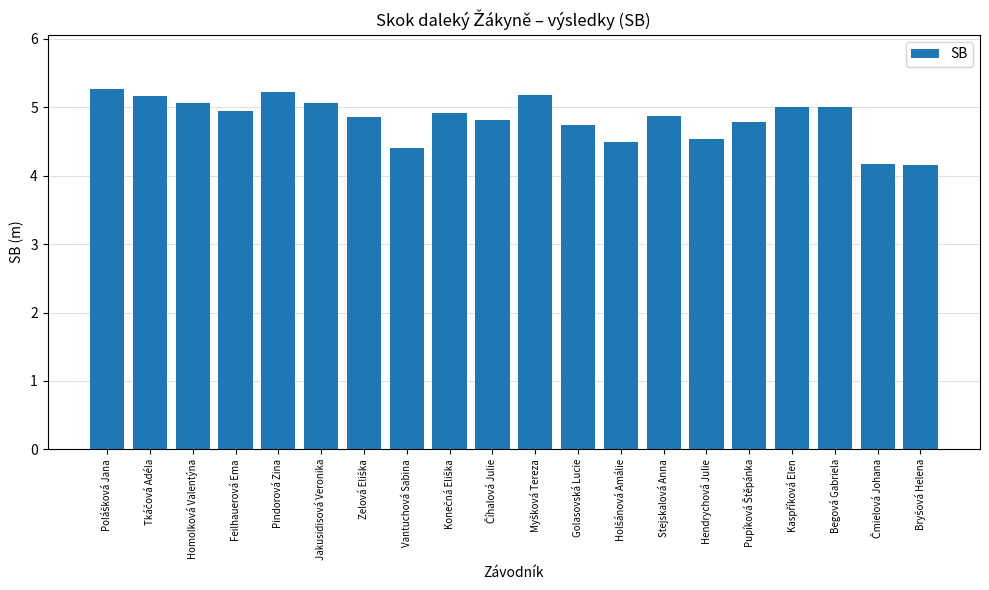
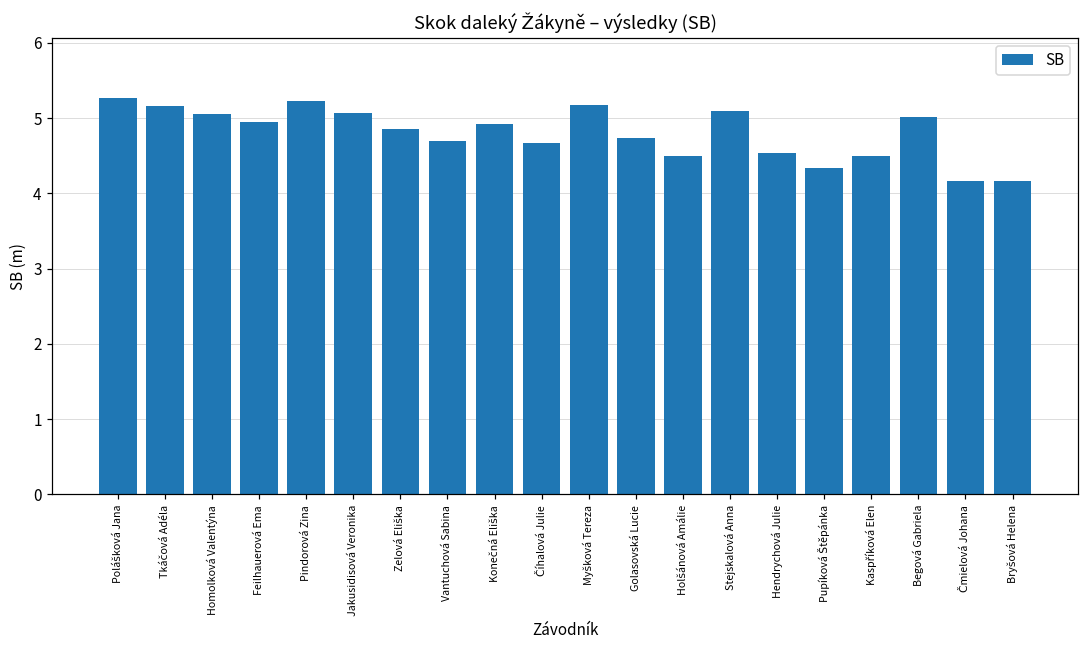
  {
    "Polášková Jana": 5.3,
    "Tkáčová Adéla": 5.2,
    "Homolková Valentýna": 5.1,
    "Feilhauerová Ema": 5.0,
    "Pindorová Zina": 5.2,
    "Jakusidisová Veronika": 5.1,
    "Zelová Eliška": 4.9,
-   "Vantuchová Sabina": 4.4,
+   "Vantuchová Sabina": 4.7,
    "Konečná Eliška": 4.9,
-   "Číhalová Julie": 4.8,
+   "Číhalová Julie": 4.7,
    "Myšková Tereza": 5.2,
    "Golasovská Lucie": 4.7,
    "Holšánová Amálie": 4.5,
-   "Stejskalová Anna": 4.9,
+   "Stejskalová Anna": 5.1,
    "Hendrychová Julie": 4.5,
-   "Pupíková Štěpánka": 4.8,
-   "Kaspříková Elen": 5.0,
+   "Pupíková Štěpánka": 4.3,
+   "Kaspříková Elen": 4.5,
    "Begová Gabriela": 5.0,
    "Čmielová Johana": 4.2,
    "Bryšová Helena": 4.2
  }
